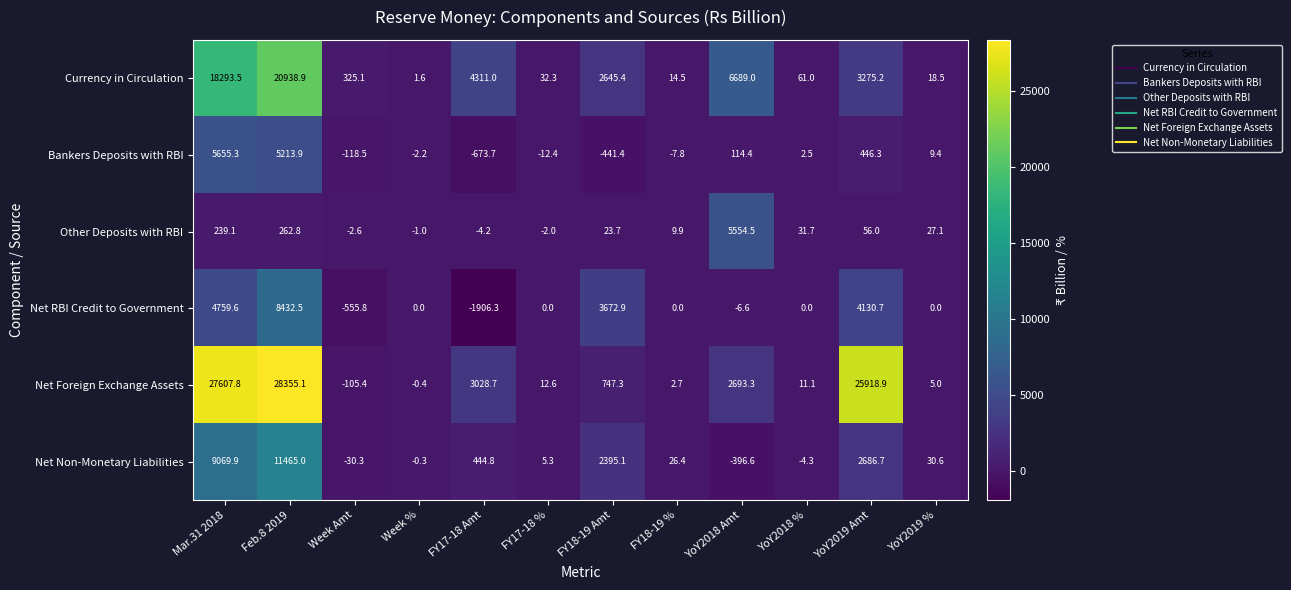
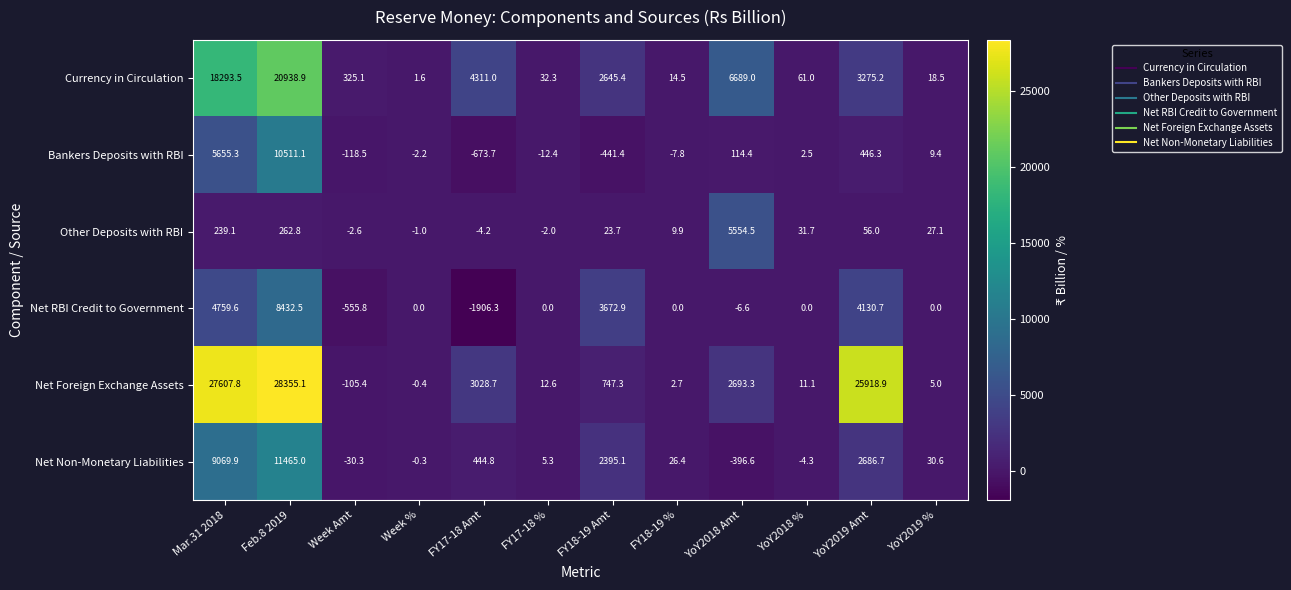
  {
    "Currency in Circulation": {
      "Mar.31 2018": 18293.5,
      "Feb.8 2019": 20938.9,
      "Week Amt": 325.1,
      "Week %": 1.6,
      "FY17-18 Amt": 4311.0,
      "FY17-18 %": 32.3,
      "FY18-19 Amt": 2645.4,
      "FY18-19 %": 14.5,
      "YoY2018 Amt": 6689.0,
      "YoY2018 %": 61.0,
      "YoY2019 Amt": 3275.2,
      "YoY2019 %": 18.5
    },
    "Bankers Deposits with RBI": {
      "Mar.31 2018": 5655.3,
-     "Feb.8 2019": 5213.9,
+     "Feb.8 2019": 10511.1,
      "Week Amt": -118.5,
      "Week %": -2.2,
      "FY17-18 Amt": -673.7,
      "FY17-18 %": -12.4,
      "FY18-19 Amt": -441.4,
      "FY18-19 %": -7.8,
      "YoY2018 Amt": 114.4,
      "YoY2018 %": 2.5,
      "YoY2019 Amt": 446.3,
      "YoY2019 %": 9.4
    },
    "Other Deposits with RBI": {
      "Mar.31 2018": 239.1,
      "Feb.8 2019": 262.8,
      "Week Amt": -2.6,
      "Week %": -1.0,
      "FY17-18 Amt": -4.2,
      "FY17-18 %": -2.0,
      "FY18-19 Amt": 23.7,
      "FY18-19 %": 9.9,
      "YoY2018 Amt": 5554.5,
      "YoY2018 %": 31.7,
      "YoY2019 Amt": 56.0,
      "YoY2019 %": 27.1
    },
    "Net RBI Credit to Government": {
      "Mar.31 2018": 4759.6,
      "Feb.8 2019": 8432.5,
      "Week Amt": -555.8,
      "Week %": 0.0,
      "FY17-18 Amt": -1906.3,
      "FY17-18 %": 0.0,
      "FY18-19 Amt": 3672.9,
      "FY18-19 %": 0.0,
      "YoY2018 Amt": -6.6,
      "YoY2018 %": 0.0,
      "YoY2019 Amt": 4130.7,
      "YoY2019 %": 0.0
    },
    "Net Foreign Exchange Assets": {
      "Mar.31 2018": 27607.8,
      "Feb.8 2019": 28355.1,
      "Week Amt": -105.4,
      "Week %": -0.4,
      "FY17-18 Amt": 3028.7,
      "FY17-18 %": 12.6,
      "FY18-19 Amt": 747.3,
      "FY18-19 %": 2.7,
      "YoY2018 Amt": 2693.3,
      "YoY2018 %": 11.1,
      "YoY2019 Amt": 25918.9,
      "YoY2019 %": 5.0
    },
    "Net Non-Monetary Liabilities": {
      "Mar.31 2018": 9069.9,
      "Feb.8 2019": 11465.0,
      "Week Amt": -30.3,
      "Week %": -0.3,
      "FY17-18 Amt": 444.8,
      "FY17-18 %": 5.3,
      "FY18-19 Amt": 2395.1,
      "FY18-19 %": 26.4,
      "YoY2018 Amt": -396.6,
      "YoY2018 %": -4.3,
      "YoY2019 Amt": 2686.7,
      "YoY2019 %": 30.6
    }
  }
